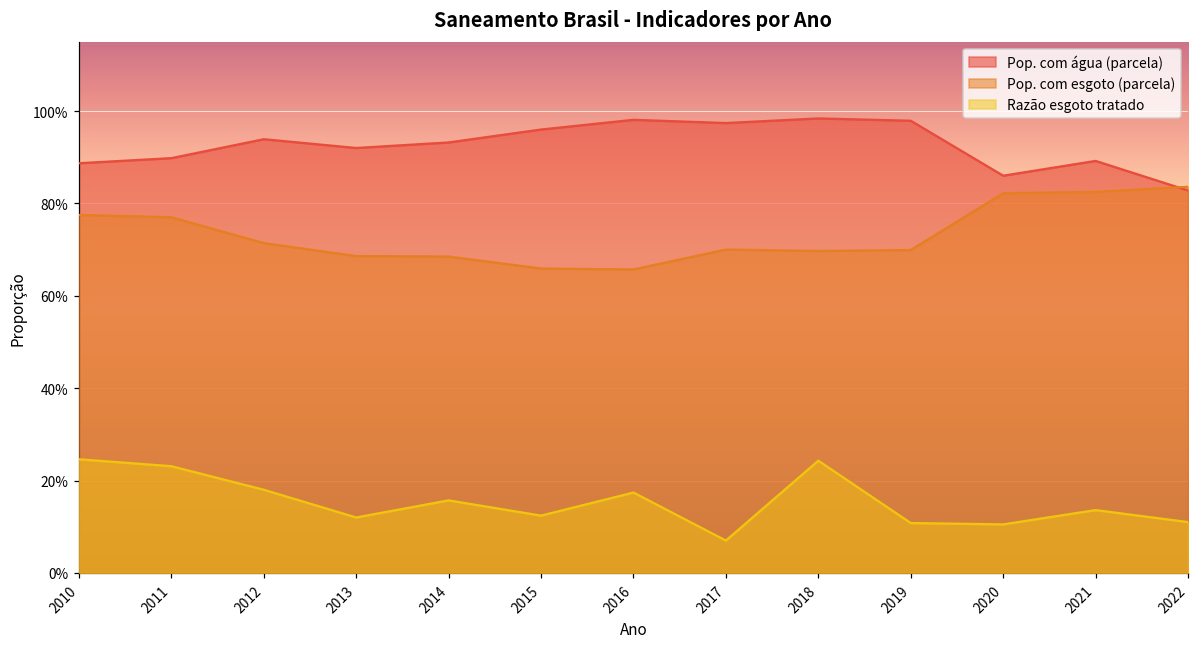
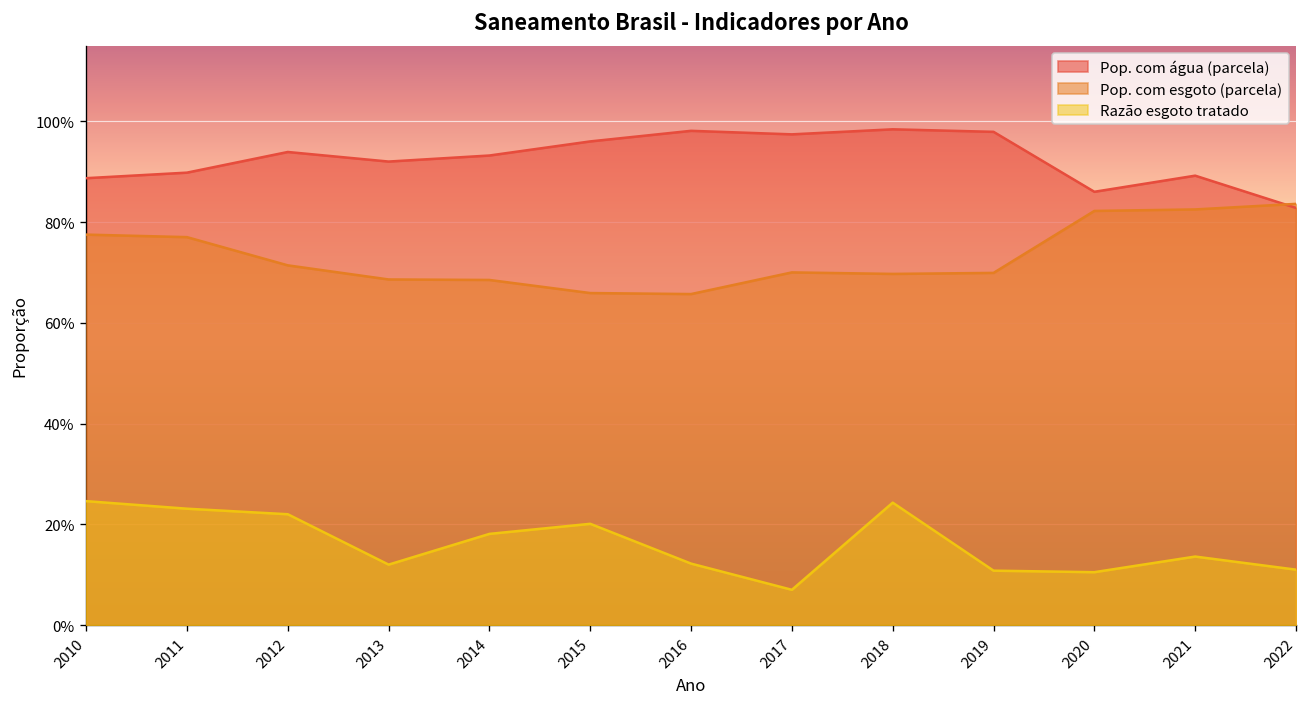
  {
    "Razão esgoto tratado": {
      "2010": "25%",
      "2011": "23%",
-     "2012": "18%",
+     "2012": "22%",
      "2013": "12%",
-     "2014": "16%",
-     "2015": "12%",
-     "2016": "17%",
+     "2014": "18%",
+     "2015": "20%",
+     "2016": "12%",
      "2017": "7%",
      "2018": "24%",
      "2019": "11%",
      "2020": "11%",
      "2021": "14%",
      "2022": "11%"
    }
  }
